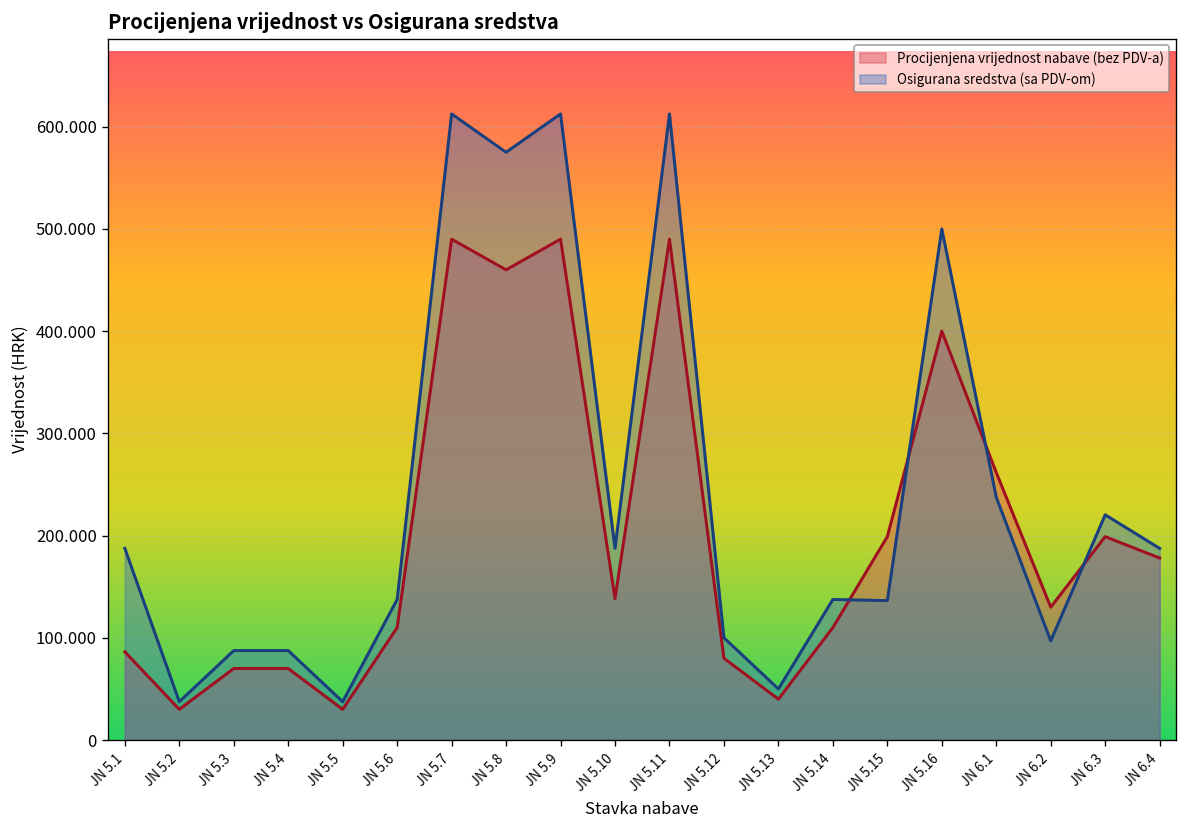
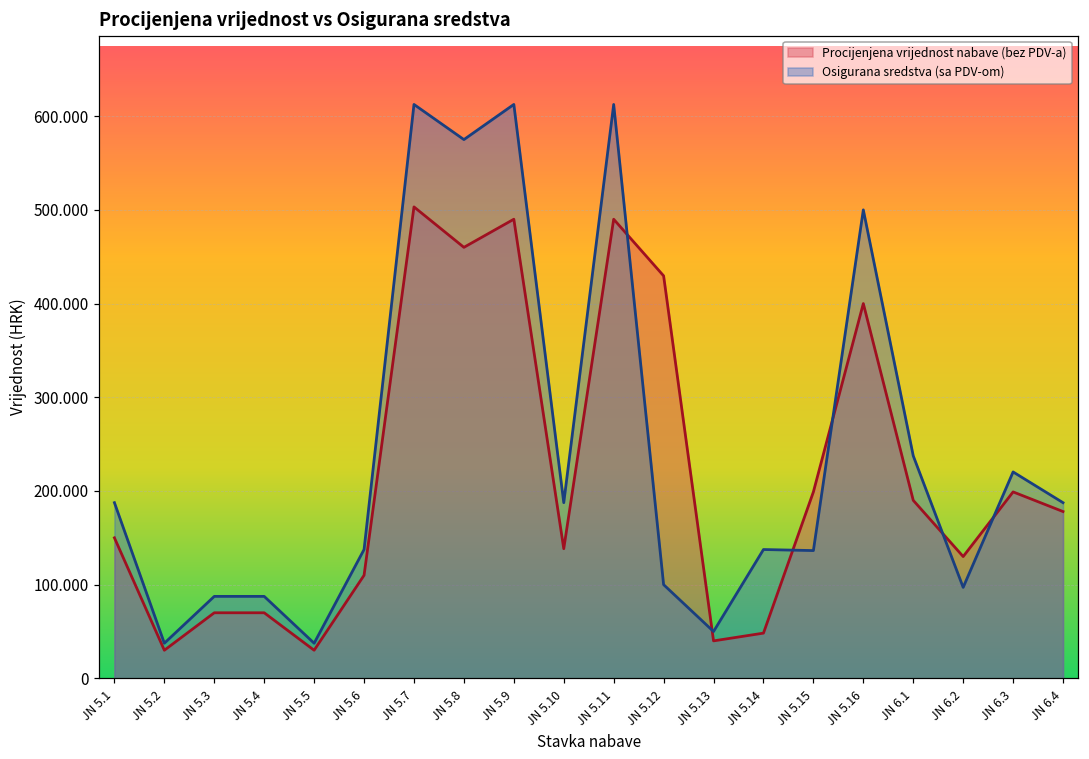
  {
    "Procijenjena vrijednost nabave (bez PDV-a)": {
-     "JN 5.1": 90,
+     "JN 5.1": 150,
      "JN 5.2": 30,
      "JN 5.3": 70,
      "JN 5.4": 70,
      "JN 5.5": 30,
      "JN 5.6": 110,
-     "JN 5.7": 490,
+     "JN 5.7": 500,
      "JN 5.8": 460,
      "JN 5.9": 490,
      "JN 5.10": 140,
      "JN 5.11": 490,
-     "JN 5.12": 80,
+     "JN 5.12": 430,
      "JN 5.13": 40,
-     "JN 5.14": 110,
+     "JN 5.14": 50,
      "JN 5.15": 200,
      "JN 5.16": 400,
-     "JN 6.1": 260,
+     "JN 6.1": 190,
      "JN 6.2": 130,
      "JN 6.3": 200,
      "JN 6.4": 180
    },
    "Osigurana sredstva (sa PDV-om)": {
      "JN 5.1": 190,
      "JN 5.2": 40,
      "JN 5.3": 90,
      "JN 5.4": 90,
      "JN 5.5": 40,
      "JN 5.6": 140,
      "JN 5.7": 610,
      "JN 5.8": 580,
      "JN 5.9": 610,
      "JN 5.10": 190,
      "JN 5.11": 610,
      "JN 5.12": 100,
      "JN 5.13": 50,
      "JN 5.14": 140,
      "JN 5.15": 140,
      "JN 5.16": 500,
      "JN 6.1": 240,
      "JN 6.2": 100,
      "JN 6.3": 220,
      "JN 6.4": 190
    }
  }
